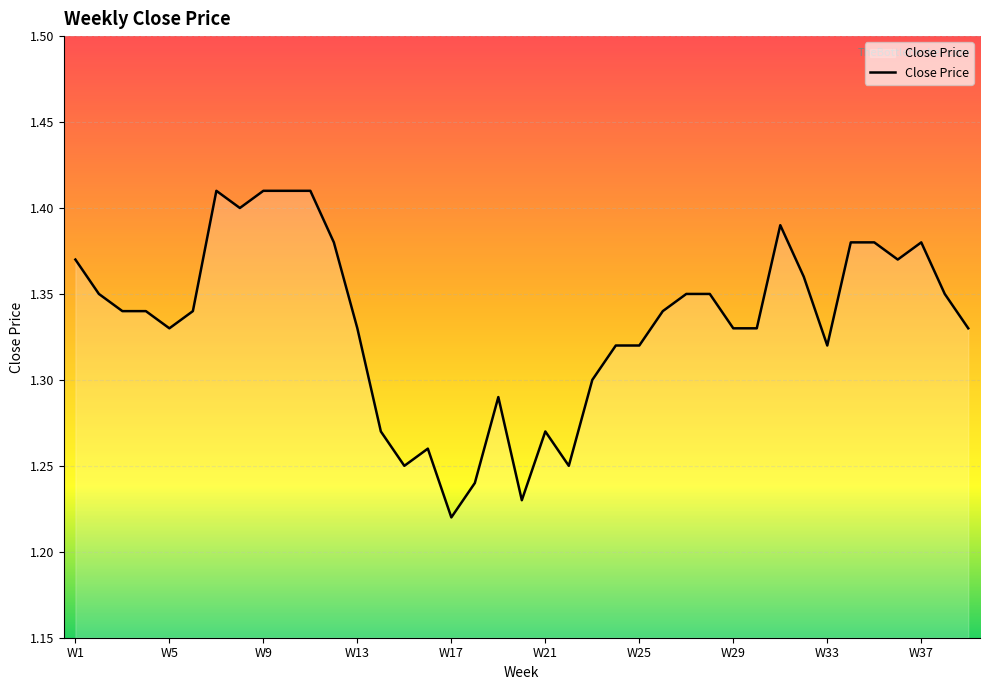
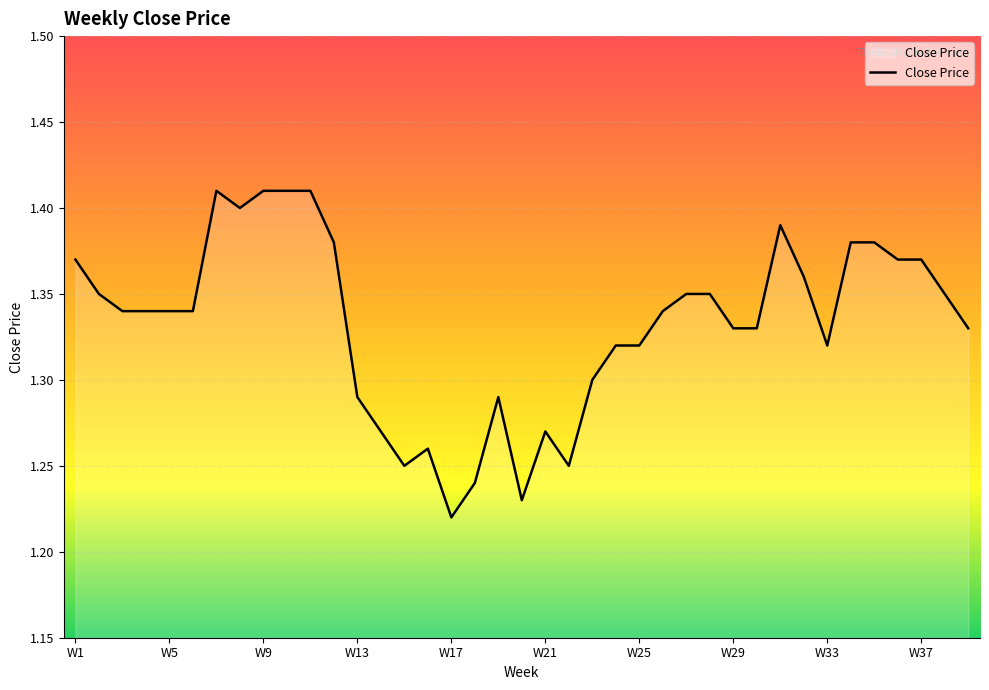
  {
    "W1": 1.37,
-   "W5": 1.33,
+   "W5": 1.34,
    "W9": 1.41,
-   "W13": 1.33,
+   "W13": 1.29,
    "W17": 1.22,
    "W21": 1.27,
    "W25": 1.32,
    "W29": 1.33,
    "W33": 1.32,
-   "W37": 1.38
+   "W37": 1.37
  }
